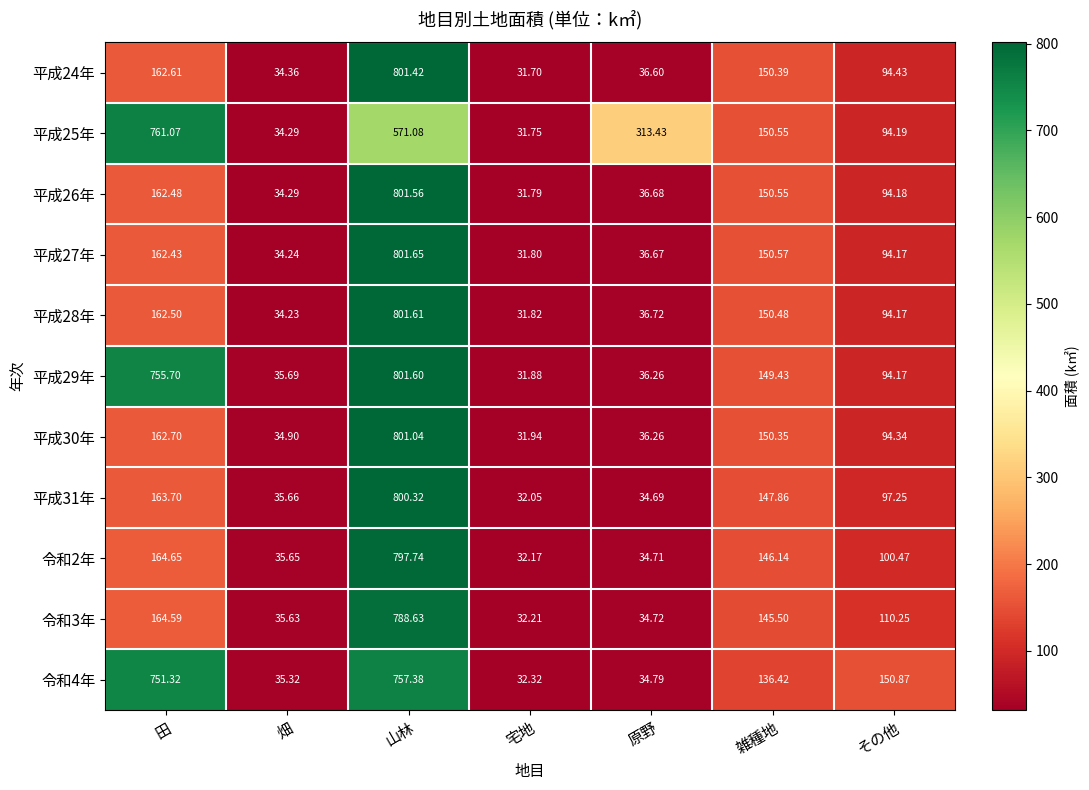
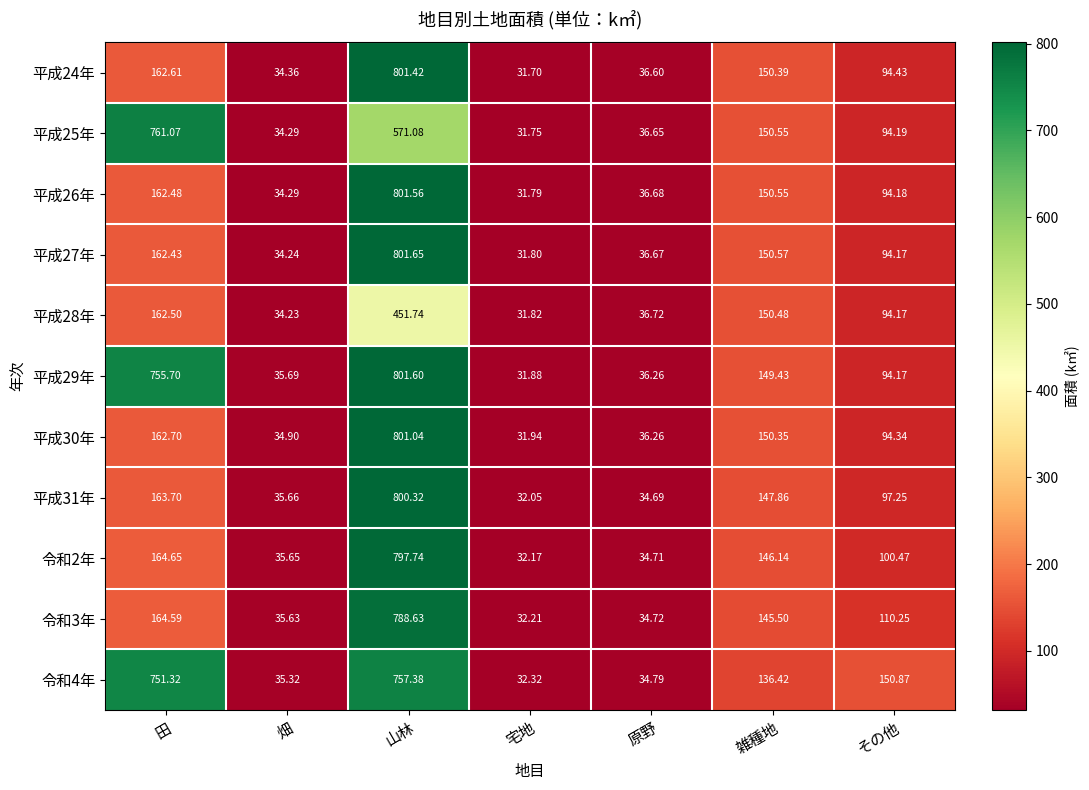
  {
    "平成24年": {
      "田": 162.61,
      "畑": 34.36,
      "山林": 801.42,
      "宅地": 31.70,
      "原野": 36.60,
      "雑種地": 150.39,
      "その他": 94.43
    },
    "平成25年": {
      "田": 761.07,
      "畑": 34.29,
      "山林": 571.08,
      "宅地": 31.75,
-     "原野": 313.43,
+     "原野": 36.65,
      "雑種地": 150.55,
      "その他": 94.19
    },
    "平成26年": {
      "田": 162.48,
      "畑": 34.29,
      "山林": 801.56,
      "宅地": 31.79,
      "原野": 36.68,
      "雑種地": 150.55,
      "その他": 94.18
    },
    "平成27年": {
      "田": 162.43,
      "畑": 34.24,
      "山林": 801.65,
      "宅地": 31.80,
      "原野": 36.67,
      "雑種地": 150.57,
      "その他": 94.17
    },
    "平成28年": {
      "田": 162.50,
      "畑": 34.23,
-     "山林": 801.61,
+     "山林": 451.74,
      "宅地": 31.82,
      "原野": 36.72,
      "雑種地": 150.48,
      "その他": 94.17
    },
    "平成29年": {
      "田": 755.70,
      "畑": 35.69,
      "山林": 801.60,
      "宅地": 31.88,
      "原野": 36.26,
      "雑種地": 149.43,
      "その他": 94.17
    },
    "平成30年": {
      "田": 162.70,
      "畑": 34.90,
      "山林": 801.04,
      "宅地": 31.94,
      "原野": 36.26,
      "雑種地": 150.35,
      "その他": 94.34
    },
    "平成31年": {
      "田": 163.70,
      "畑": 35.66,
      "山林": 800.32,
      "宅地": 32.05,
      "原野": 34.69,
      "雑種地": 147.86,
      "その他": 97.25
    },
    "令和2年": {
      "田": 164.65,
      "畑": 35.65,
      "山林": 797.74,
      "宅地": 32.17,
      "原野": 34.71,
      "雑種地": 146.14,
      "その他": 100.47
    },
    "令和3年": {
      "田": 164.59,
      "畑": 35.63,
      "山林": 788.63,
      "宅地": 32.21,
      "原野": 34.72,
      "雑種地": 145.50,
      "その他": 110.25
    },
    "令和4年": {
      "田": 751.32,
      "畑": 35.32,
      "山林": 757.38,
      "宅地": 32.32,
      "原野": 34.79,
      "雑種地": 136.42,
      "その他": 150.87
    }
  }
